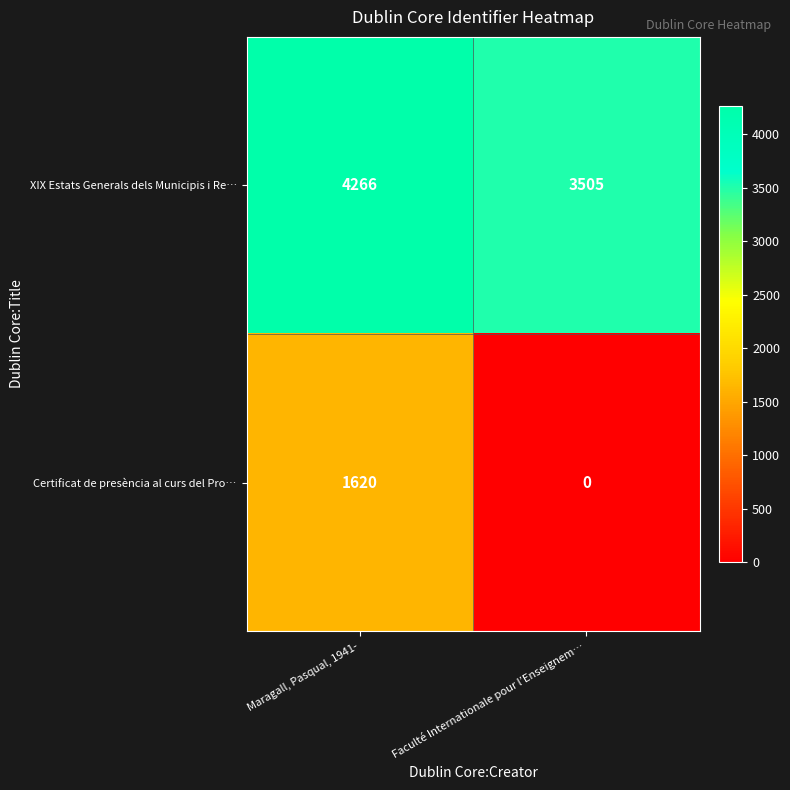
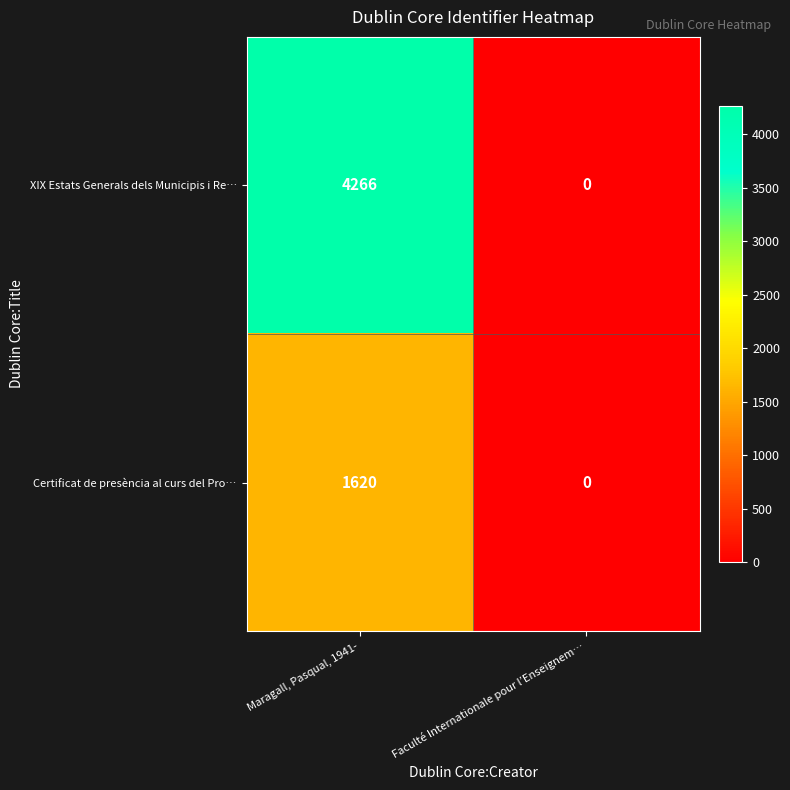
  {
    "XIX Estats Generals dels Municipis i Re…": {
      "Maragall, Pasqual, 1941-": 4266,
-     "Faculté Internationale pour l’Enseignem…": 3505
+     "Faculté Internationale pour l’Enseignem…": 0
    },
    "Certificat de presència al curs del Pro…": {
      "Maragall, Pasqual, 1941-": 1620,
      "Faculté Internationale pour l’Enseignem…": 0
    }
  }
